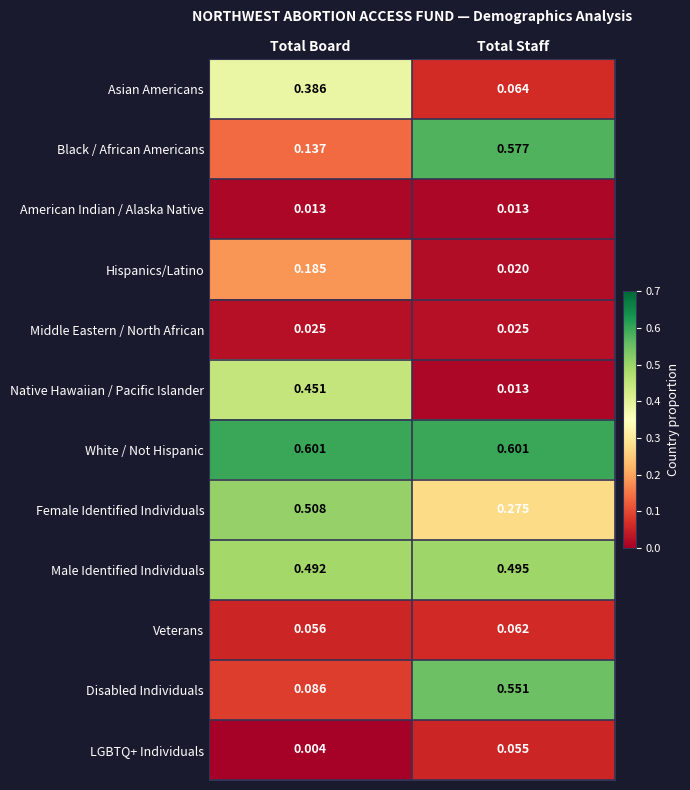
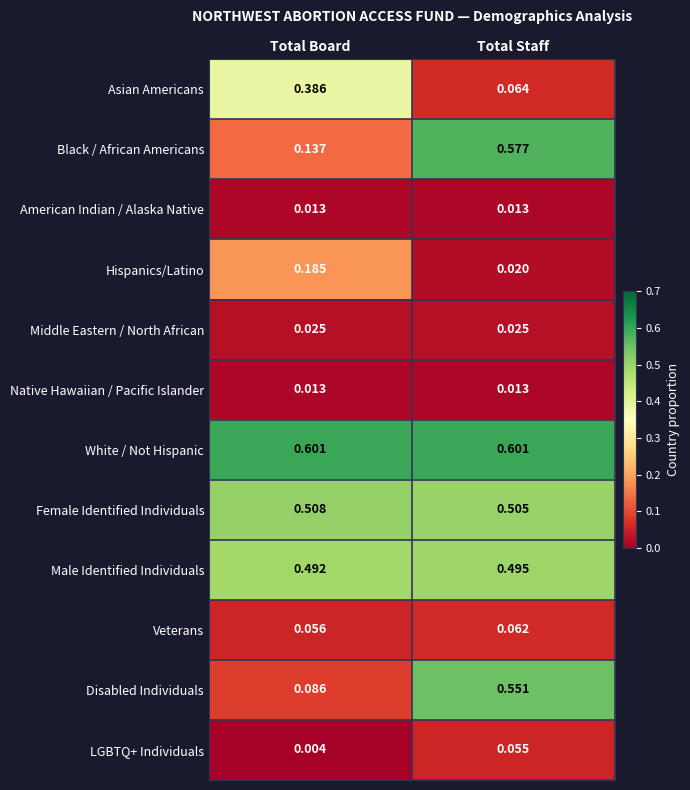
  {
    "Asian Americans": {
      "Total Board": 0.386,
      "Total Staff": 0.064
    },
    "Black / African Americans": {
      "Total Board": 0.137,
      "Total Staff": 0.577
    },
    "American Indian / Alaska Native": {
      "Total Board": 0.013,
      "Total Staff": 0.013
    },
    "Hispanics/Latino": {
      "Total Board": 0.185,
      "Total Staff": 0.020
    },
    "Middle Eastern / North African": {
      "Total Board": 0.025,
      "Total Staff": 0.025
    },
    "Native Hawaiian / Pacific Islander": {
-     "Total Board": 0.451,
+     "Total Board": 0.013,
      "Total Staff": 0.013
    },
    "White / Not Hispanic": {
      "Total Board": 0.601,
      "Total Staff": 0.601
    },
    "Female Identified Individuals": {
      "Total Board": 0.508,
-     "Total Staff": 0.275
+     "Total Staff": 0.505
    },
    "Male Identified Individuals": {
      "Total Board": 0.492,
      "Total Staff": 0.495
    },
    "Veterans": {
      "Total Board": 0.056,
      "Total Staff": 0.062
    },
    "Disabled Individuals": {
      "Total Board": 0.086,
      "Total Staff": 0.551
    },
    "LGBTQ+ Individuals": {
      "Total Board": 0.004,
      "Total Staff": 0.055
    }
  }
